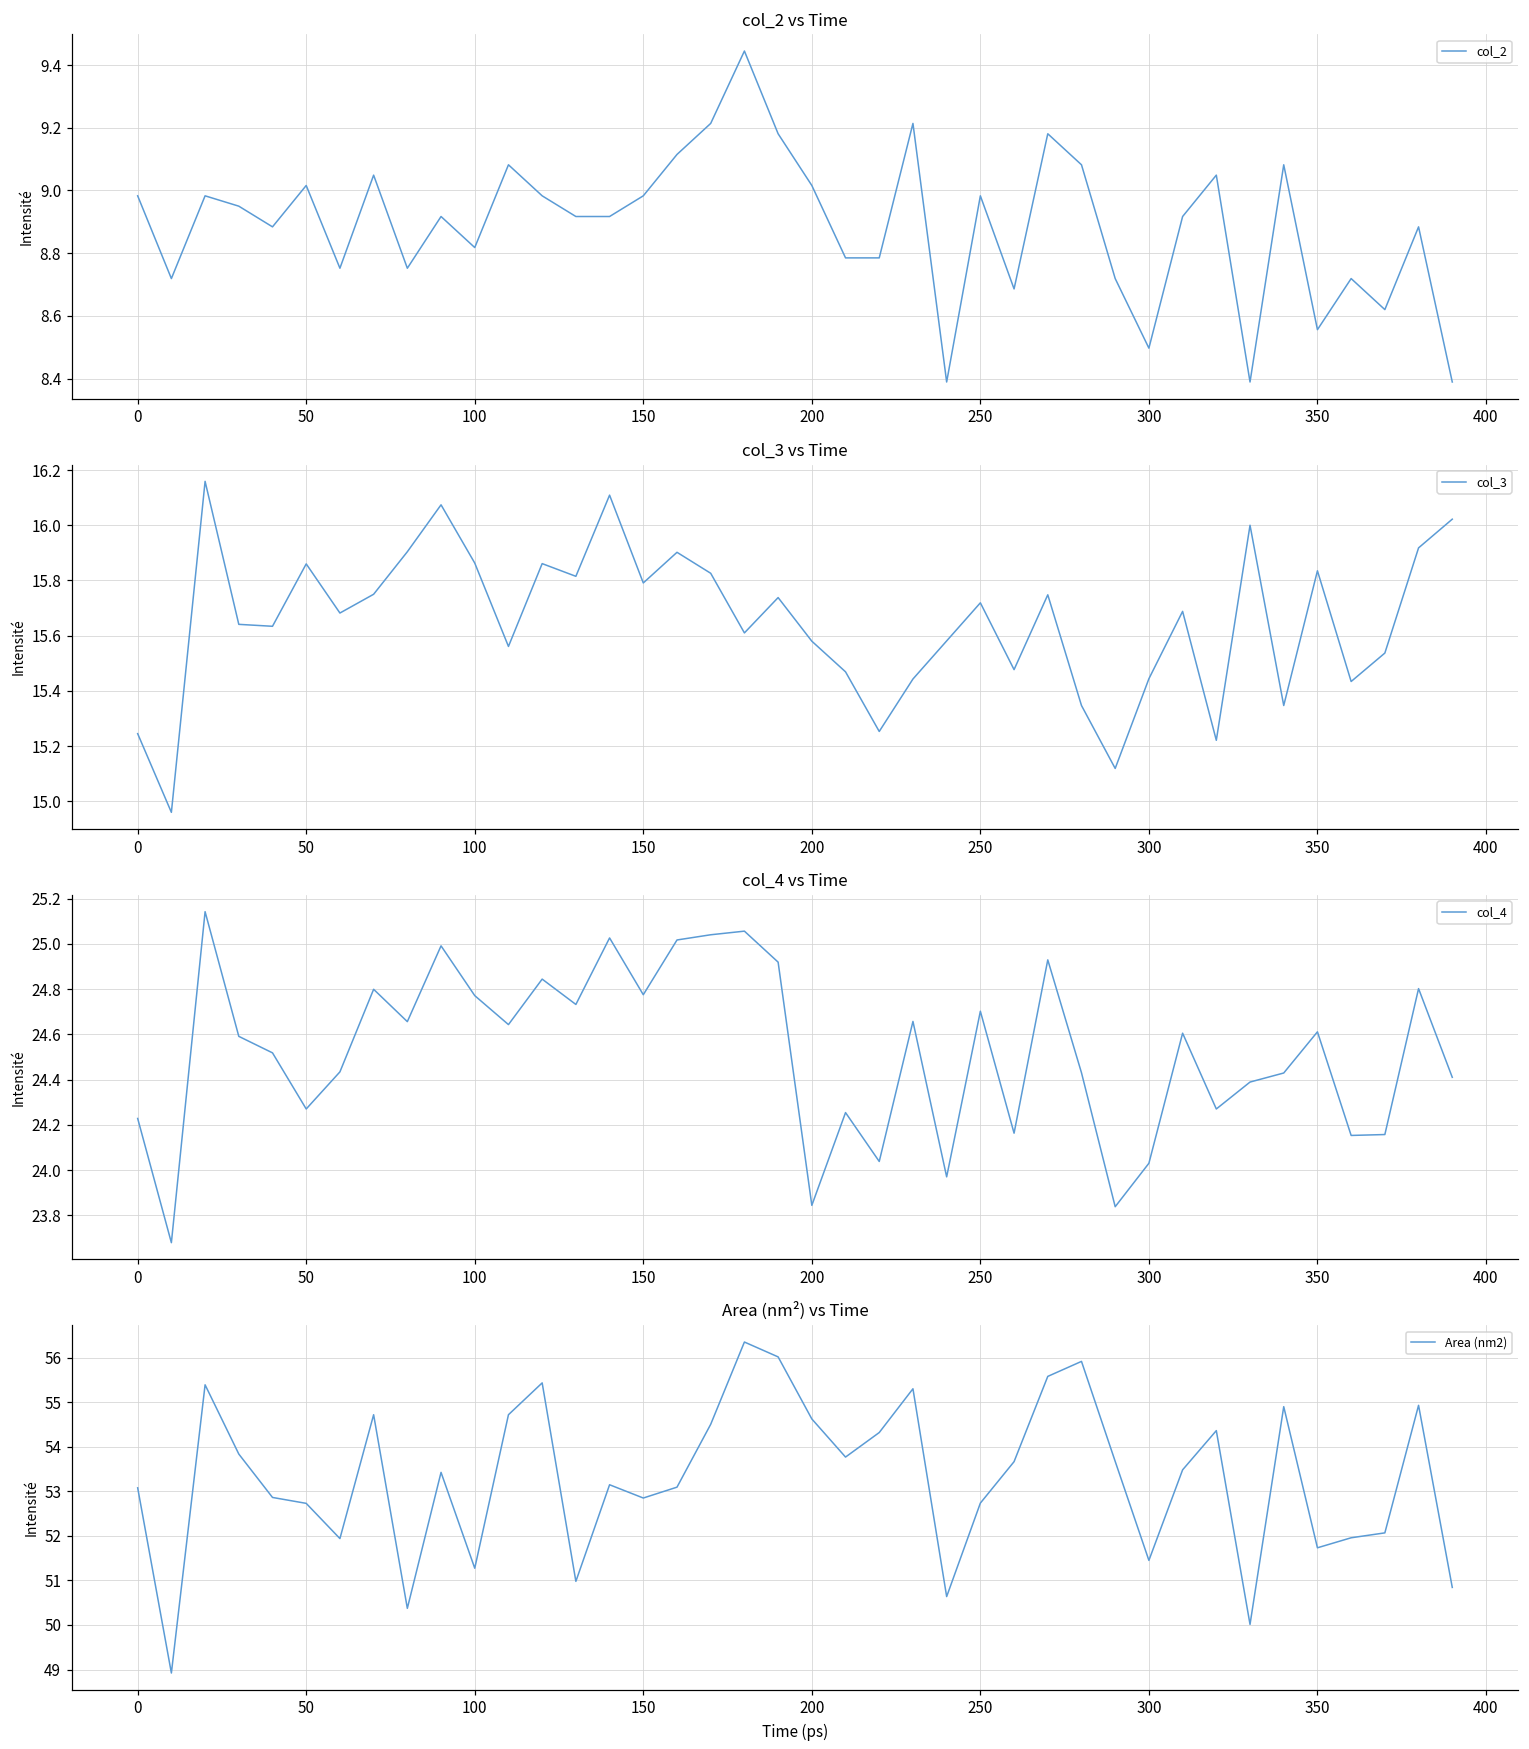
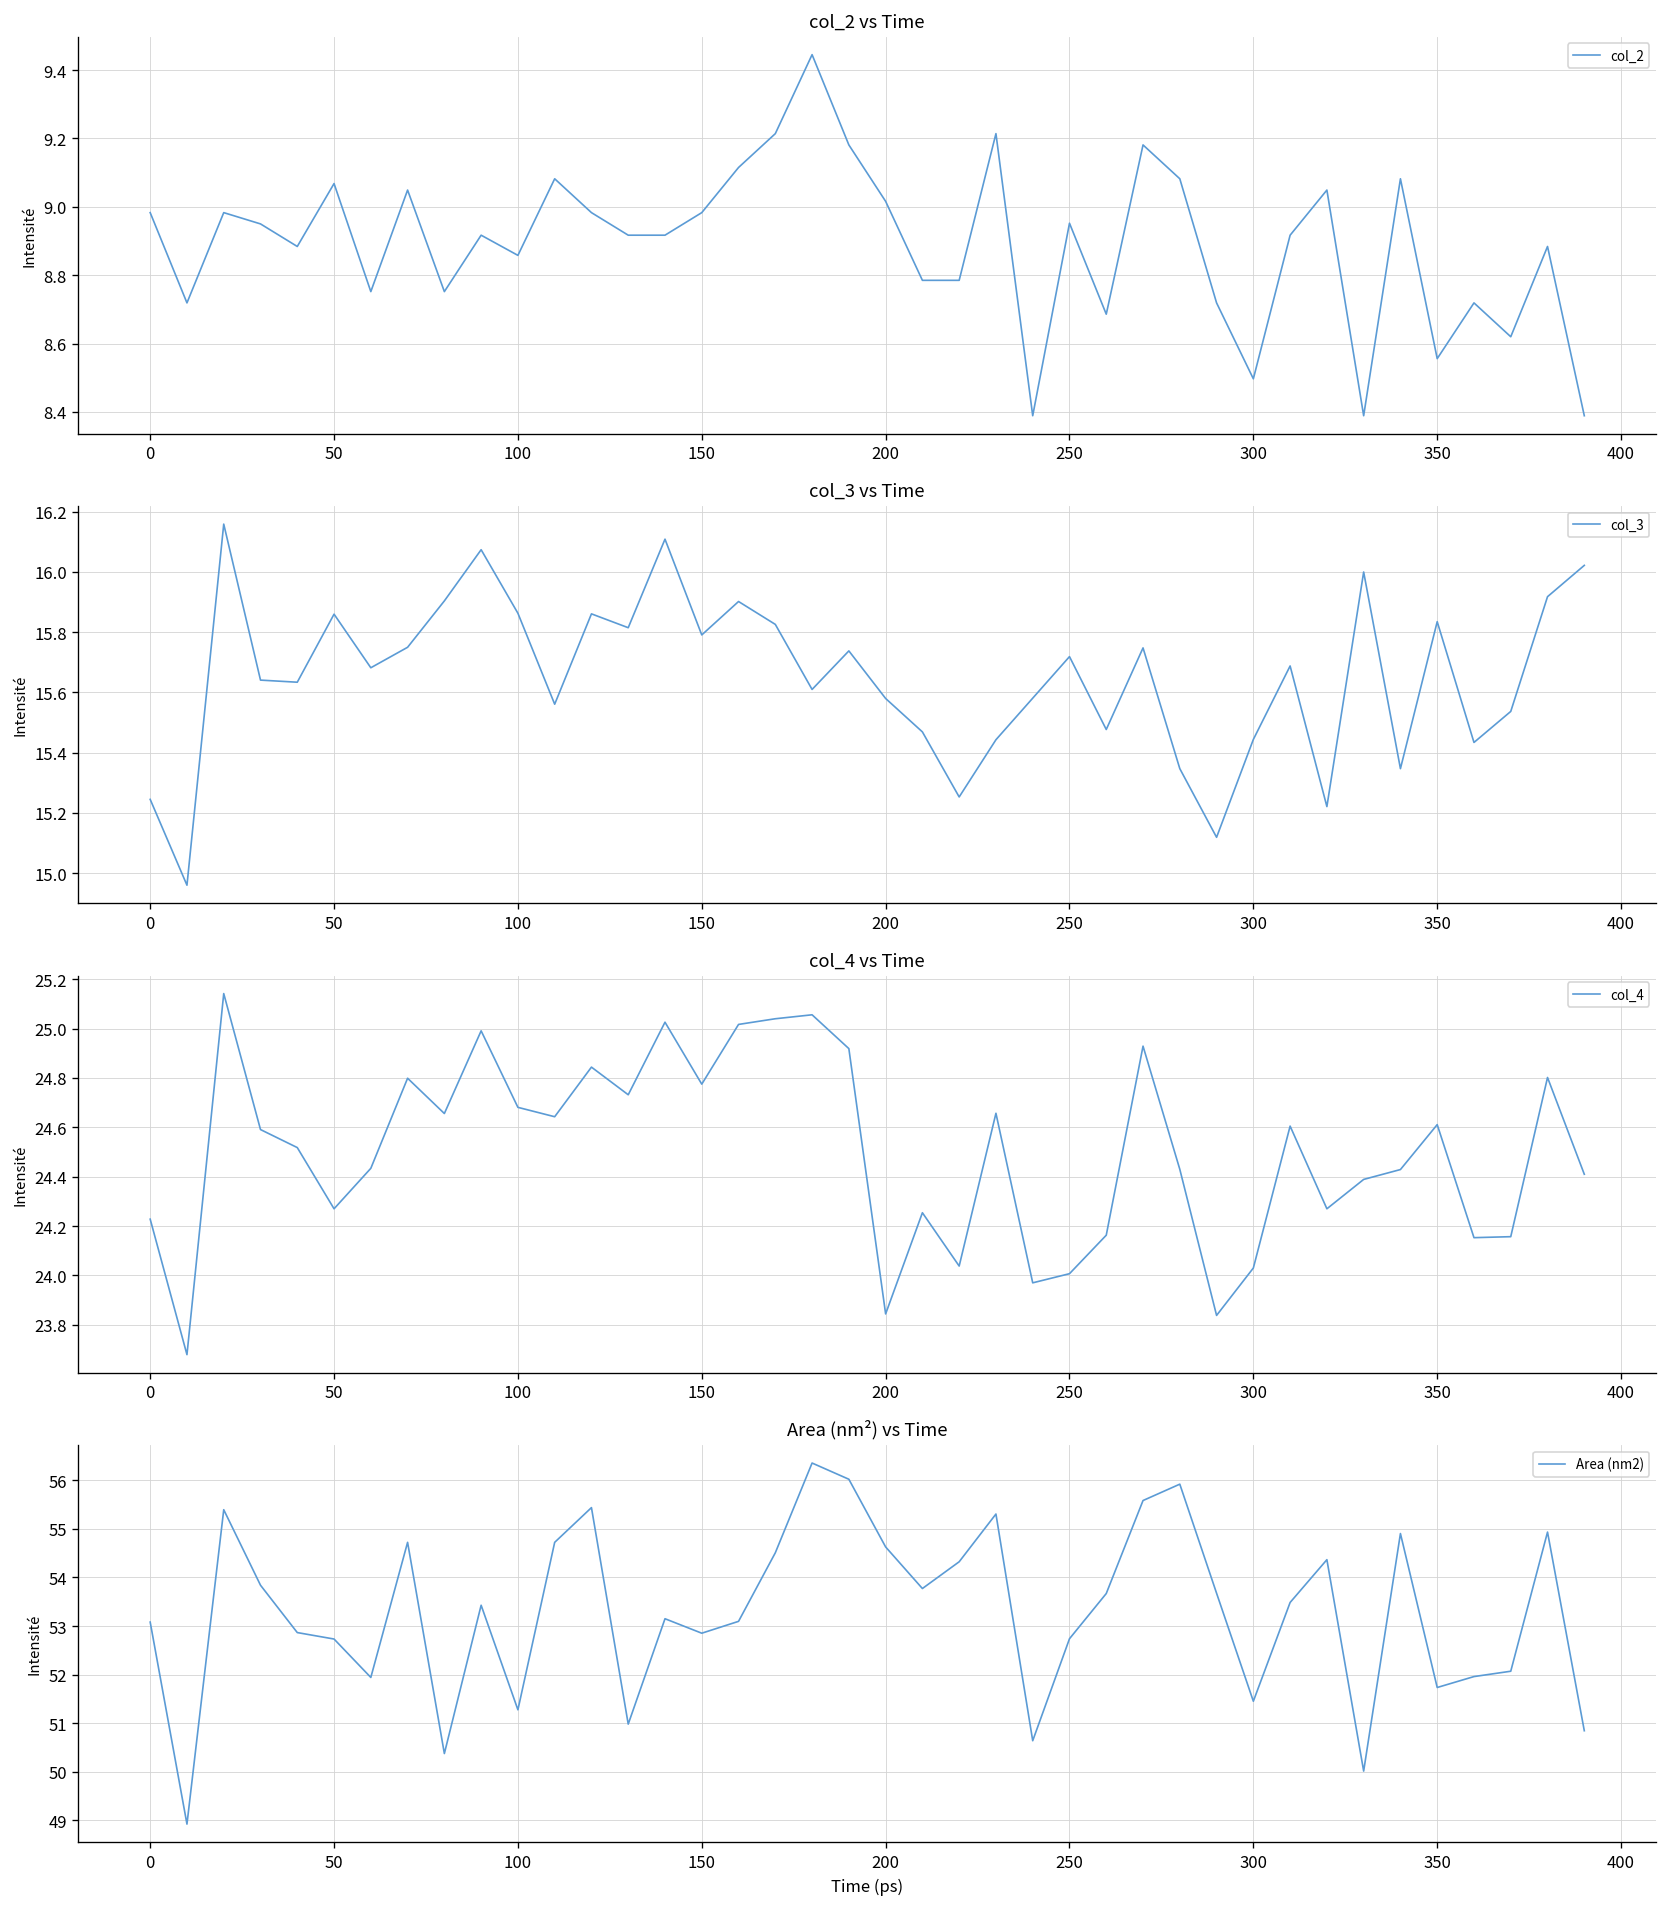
  {
    "col_2 vs Time": {
      "0": 8.98,
-     "50": 9.02,
-     "100": 8.82,
+     "50": 9.07,
+     "100": 8.86,
      "150": 8.98,
      "200": 9.02,
-     "250": 8.98,
+     "250": 8.95,
      "300": 8.50,
      "350": 8.56
    },
    "col_3 vs Time": {
      "0": 15.25,
      "50": 15.86,
      "100": 15.86,
      "150": 15.79,
      "200": 15.58,
      "250": 15.72,
      "300": 15.44,
      "350": 15.84
    },
    "col_4 vs Time": {
      "0": 24.23,
      "50": 24.27,
-     "100": 24.77,
+     "100": 24.68,
      "150": 24.78,
      "200": 23.84,
-     "250": 24.70,
+     "250": 24.01,
      "300": 24.03,
      "350": 24.61
    },
    "Area (nm²) vs Time": {
      "0": 53.1,
      "50": 52.7,
      "100": 51.3,
      "150": 52.9,
      "200": 54.6,
      "250": 52.7,
      "300": 51.5,
      "350": 51.7
    }
  }
